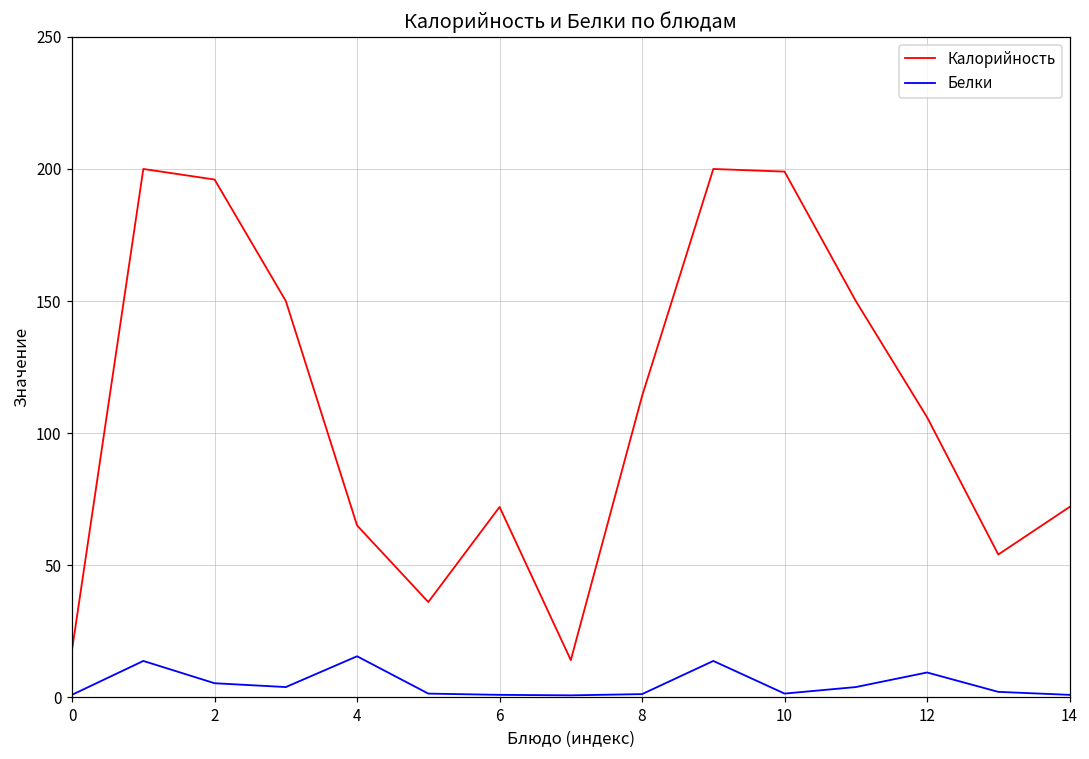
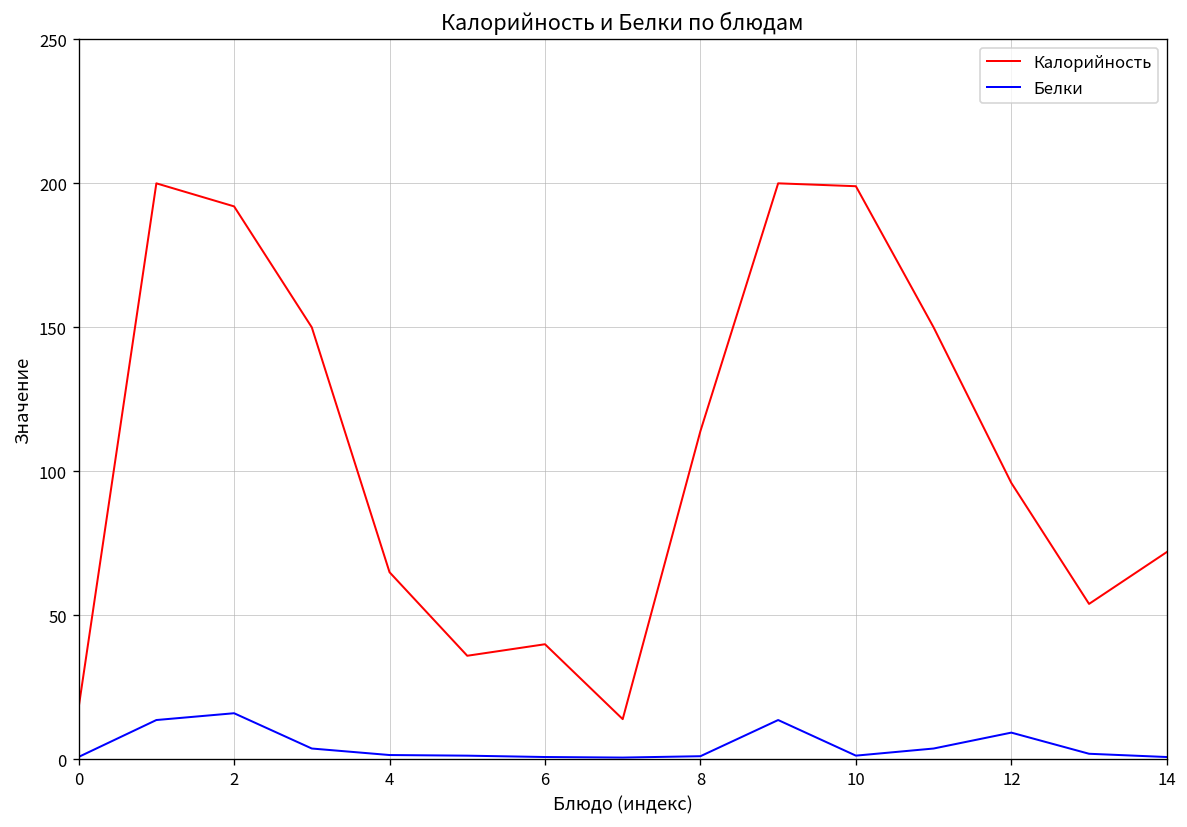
  {
    "Калорийность": {
      "0": 18,
-     "2": 196,
+     "2": 192,
      "4": 65,
-     "6": 72,
+     "6": 40,
      "8": 114,
      "10": 199,
-     "12": 106,
+     "12": 96,
      "14": 72
    },
    "Белки": {
      "0": 1,
-     "2": 5,
-     "4": 15,
+     "2": 16,
+     "4": 2,
      "6": 1,
      "8": 1,
      "10": 1,
      "12": 9,
      "14": 1
    }
  }
